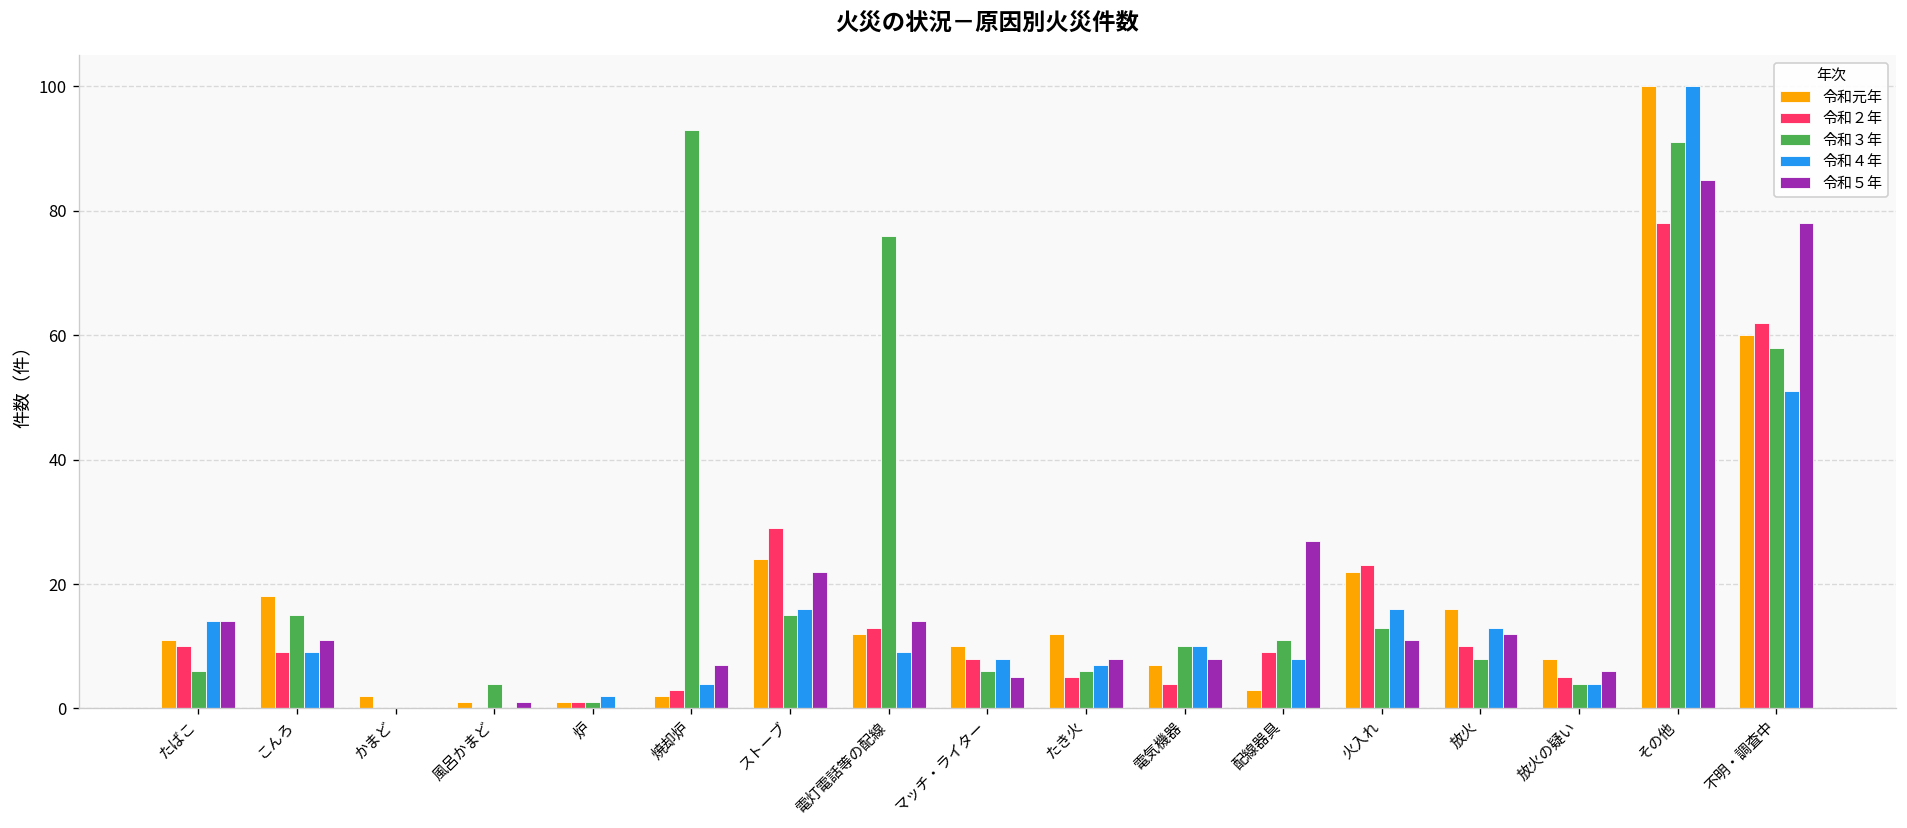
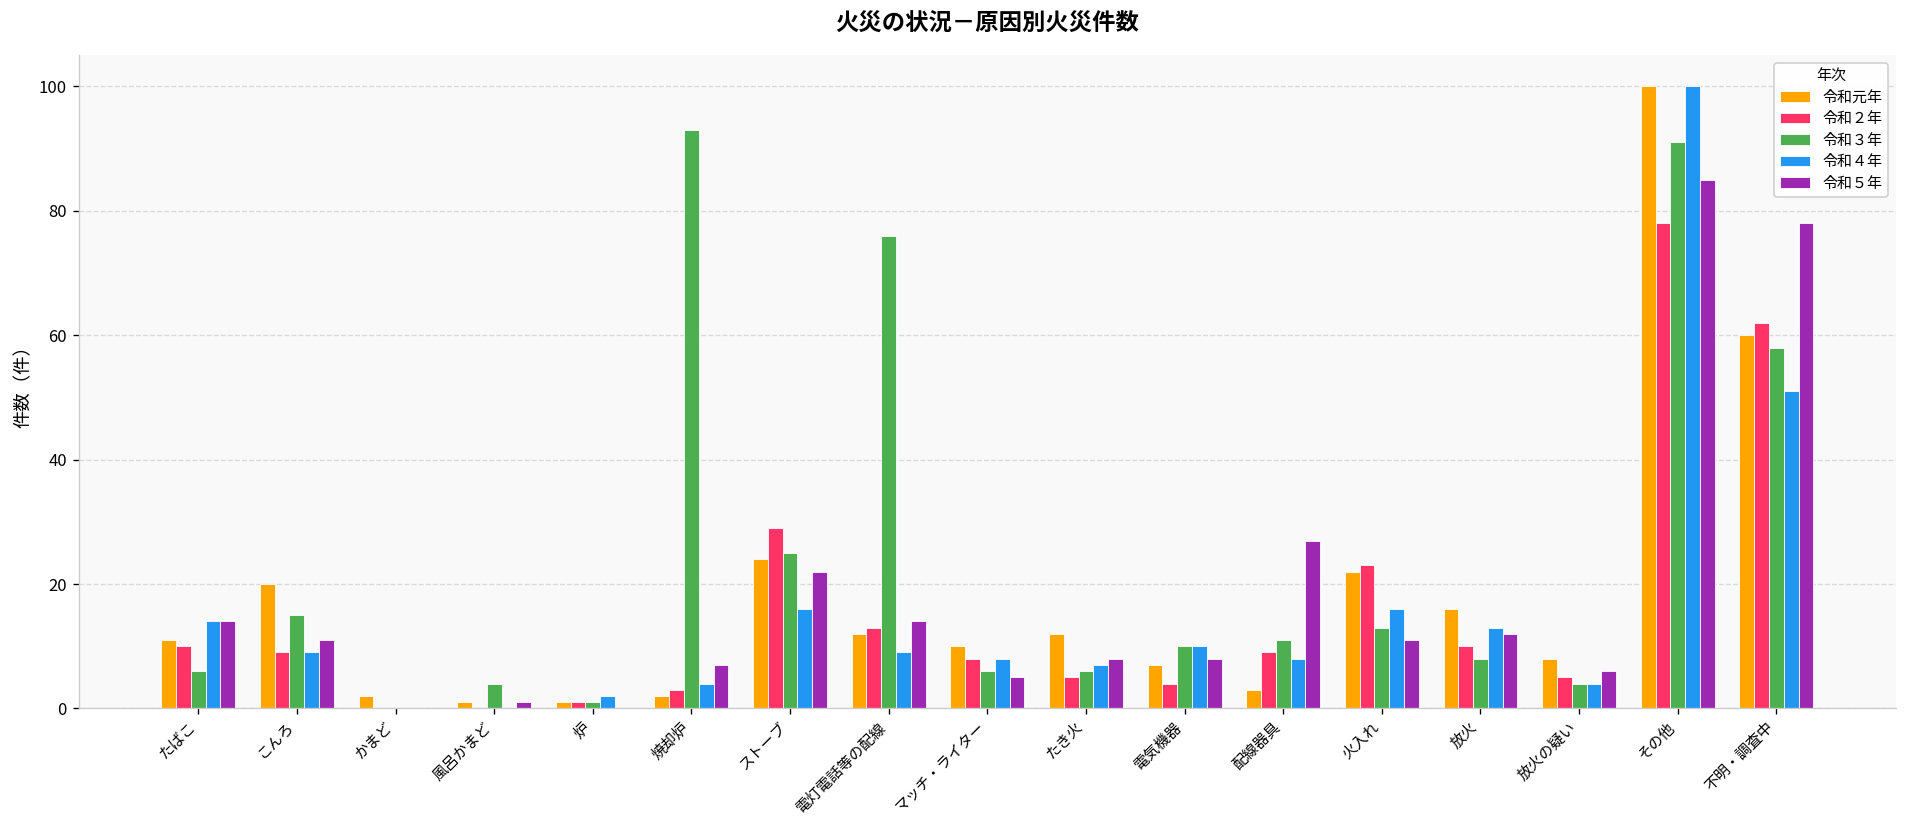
  {
    "令和元年": {
      "たばこ": 11,
-     "こんろ": 18,
+     "こんろ": 20,
      "かまど": 2,
      "風呂かまど": 1,
      "炉": 1,
      "焼却炉": 2,
      "ストーブ": 24,
      "電灯電話等の配線": 12,
      "マッチ・ライター": 10,
      "たき火": 12,
      "電気機器": 7,
      "配線器具": 3,
      "火入れ": 22,
      "放火": 16,
      "放火の疑い": 8,
      "その他": 100,
      "不明・調査中": 60
    },
    "令和２年": {
      "たばこ": 10,
      "こんろ": 9,
      "かまど": 0,
      "風呂かまど": 0,
      "炉": 1,
      "焼却炉": 3,
      "ストーブ": 29,
      "電灯電話等の配線": 13,
      "マッチ・ライター": 8,
      "たき火": 5,
      "電気機器": 4,
      "配線器具": 9,
      "火入れ": 23,
      "放火": 10,
      "放火の疑い": 5,
      "その他": 78,
      "不明・調査中": 62
    },
    "令和３年": {
      "たばこ": 6,
      "こんろ": 15,
      "かまど": 0,
      "風呂かまど": 4,
      "炉": 1,
      "焼却炉": 93,
-     "ストーブ": 15,
+     "ストーブ": 25,
      "電灯電話等の配線": 76,
      "マッチ・ライター": 6,
      "たき火": 6,
      "電気機器": 10,
      "配線器具": 11,
      "火入れ": 13,
      "放火": 8,
      "放火の疑い": 4,
      "その他": 91,
      "不明・調査中": 58
    },
    "令和４年": {
      "たばこ": 14,
      "こんろ": 9,
      "かまど": 0,
      "風呂かまど": 0,
      "炉": 2,
      "焼却炉": 4,
      "ストーブ": 16,
      "電灯電話等の配線": 9,
      "マッチ・ライター": 8,
      "たき火": 7,
      "電気機器": 10,
      "配線器具": 8,
      "火入れ": 16,
      "放火": 13,
      "放火の疑い": 4,
      "その他": 100,
      "不明・調査中": 51
    },
    "令和５年": {
      "たばこ": 14,
      "こんろ": 11,
      "かまど": 0,
      "風呂かまど": 1,
      "炉": 0,
      "焼却炉": 7,
      "ストーブ": 22,
      "電灯電話等の配線": 14,
      "マッチ・ライター": 5,
      "たき火": 8,
      "電気機器": 8,
      "配線器具": 27,
      "火入れ": 11,
      "放火": 12,
      "放火の疑い": 6,
      "その他": 85,
      "不明・調査中": 78
    }
  }
